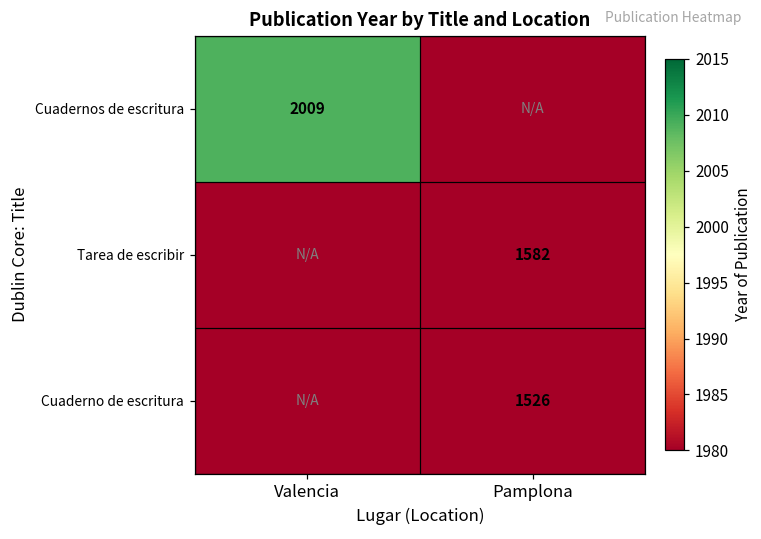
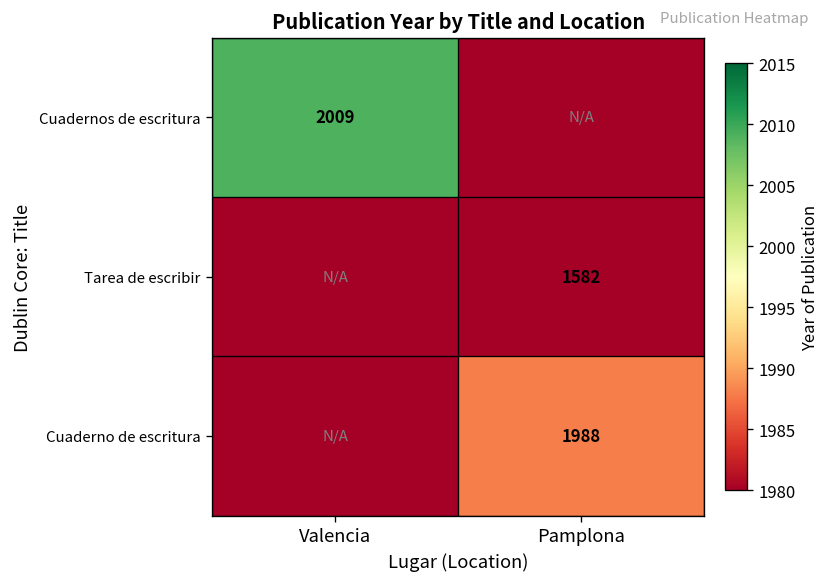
  {
    "Cuadernos de escritura": {
      "Valencia": 2009
    },
    "Tarea de escribir": {
      "Pamplona": 1582
    },
    "Cuaderno de escritura": {
-     "Pamplona": 1526
+     "Pamplona": 1988
    }
  }
